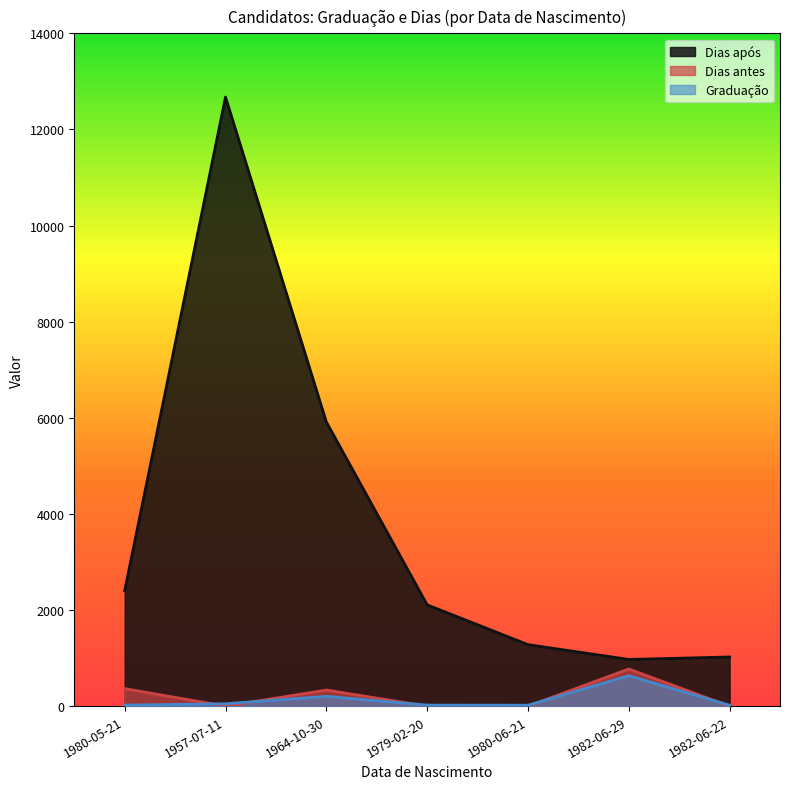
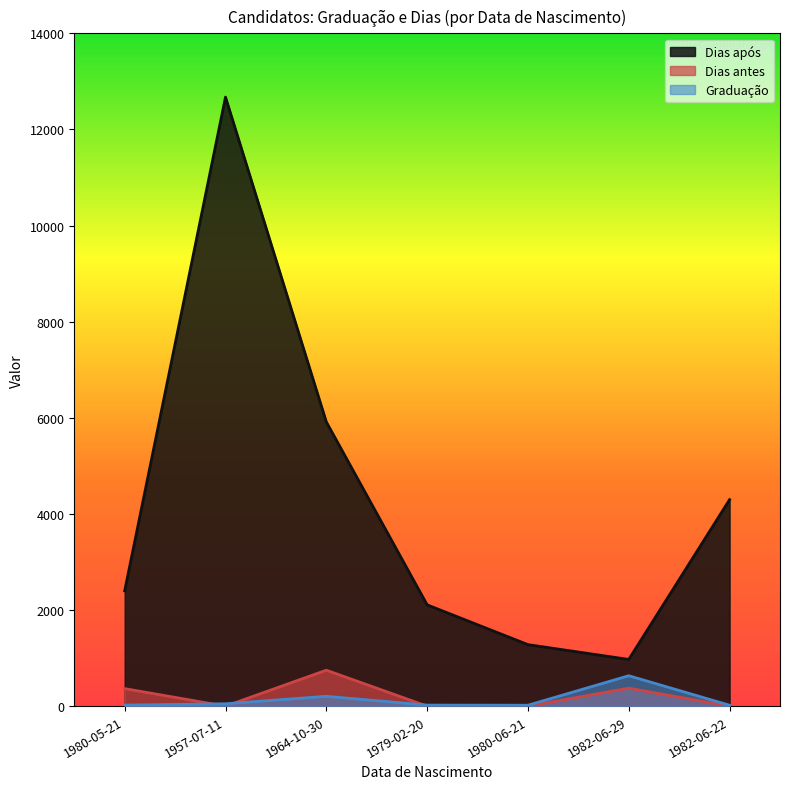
  {
    "Dias após": {
      "1980-05-21": 2400,
      "1957-07-11": 12700,
      "1964-10-30": 5900,
      "1979-02-20": 2100,
      "1980-06-21": 1300,
      "1982-06-29": 1000,
-     "1982-06-22": 1000
+     "1982-06-22": 4300
    },
    "Dias antes": {
      "1980-05-21": 400,
-     "1964-10-30": 300,
-     "1982-06-29": 800
+     "1964-10-30": 700,
+     "1982-06-29": 400
    },
    "Graduação": {
      "1980-05-21": 0,
      "1964-10-30": 200,
      "1982-06-29": 600
    }
  }
